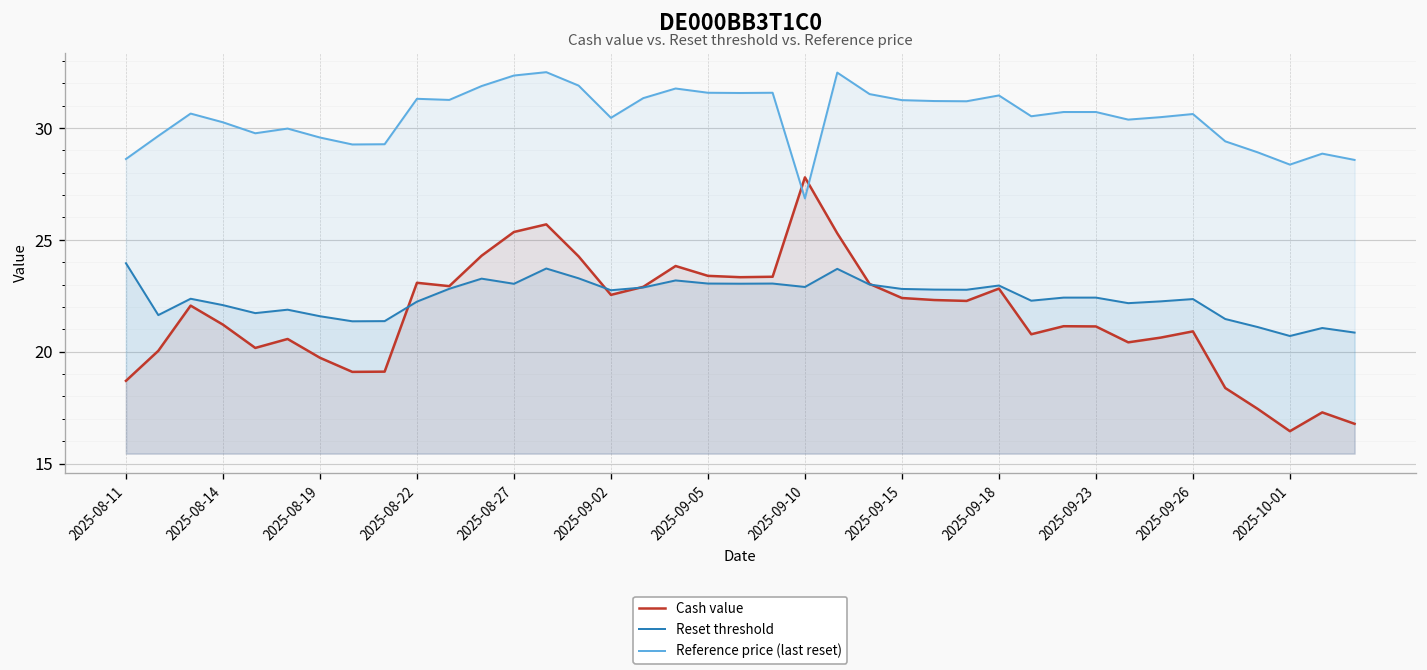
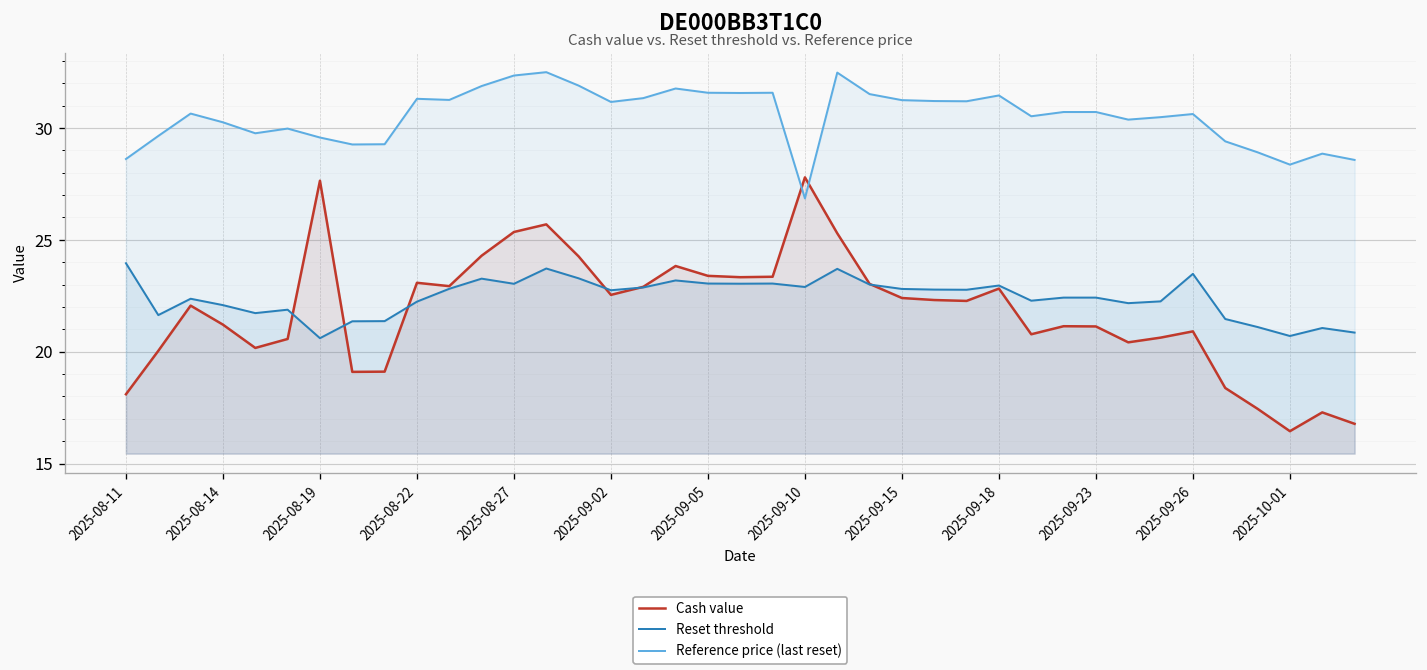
  {
    "Cash value": {
-     "2025-08-11": 18.7,
+     "2025-08-11": 18.1,
      "2025-08-14": 21.2,
-     "2025-08-19": 19.7,
+     "2025-08-19": 27.6,
      "2025-08-22": 23.1,
      "2025-08-27": 25.4,
      "2025-09-02": 22.5,
      "2025-09-05": 23.4,
      "2025-09-10": 27.8,
      "2025-09-15": 22.4,
      "2025-09-18": 22.8,
      "2025-09-23": 21.1,
      "2025-09-26": 20.9,
      "2025-10-01": 16.5
    },
    "Reset threshold": {
      "2025-08-11": 24.0,
      "2025-08-14": 22.1,
-     "2025-08-19": 21.6,
+     "2025-08-19": 20.6,
      "2025-08-22": 22.2,
      "2025-08-27": 23.0,
      "2025-09-02": 22.7,
      "2025-09-05": 23.0,
      "2025-09-10": 22.9,
      "2025-09-15": 22.8,
      "2025-09-18": 23.0,
      "2025-09-23": 22.4,
-     "2025-09-26": 22.4,
+     "2025-09-26": 23.5,
      "2025-10-01": 20.7
    },
    "Reference price (last reset)": {
      "2025-08-11": 28.6,
      "2025-08-14": 30.3,
      "2025-08-19": 29.6,
      "2025-08-22": 31.3,
      "2025-08-27": 32.3,
-     "2025-09-02": 30.5,
+     "2025-09-02": 31.2,
      "2025-09-05": 31.6,
      "2025-09-10": 26.9,
      "2025-09-15": 31.2,
      "2025-09-18": 31.5,
      "2025-09-23": 30.7,
      "2025-09-26": 30.6,
      "2025-10-01": 28.4
    }
  }
